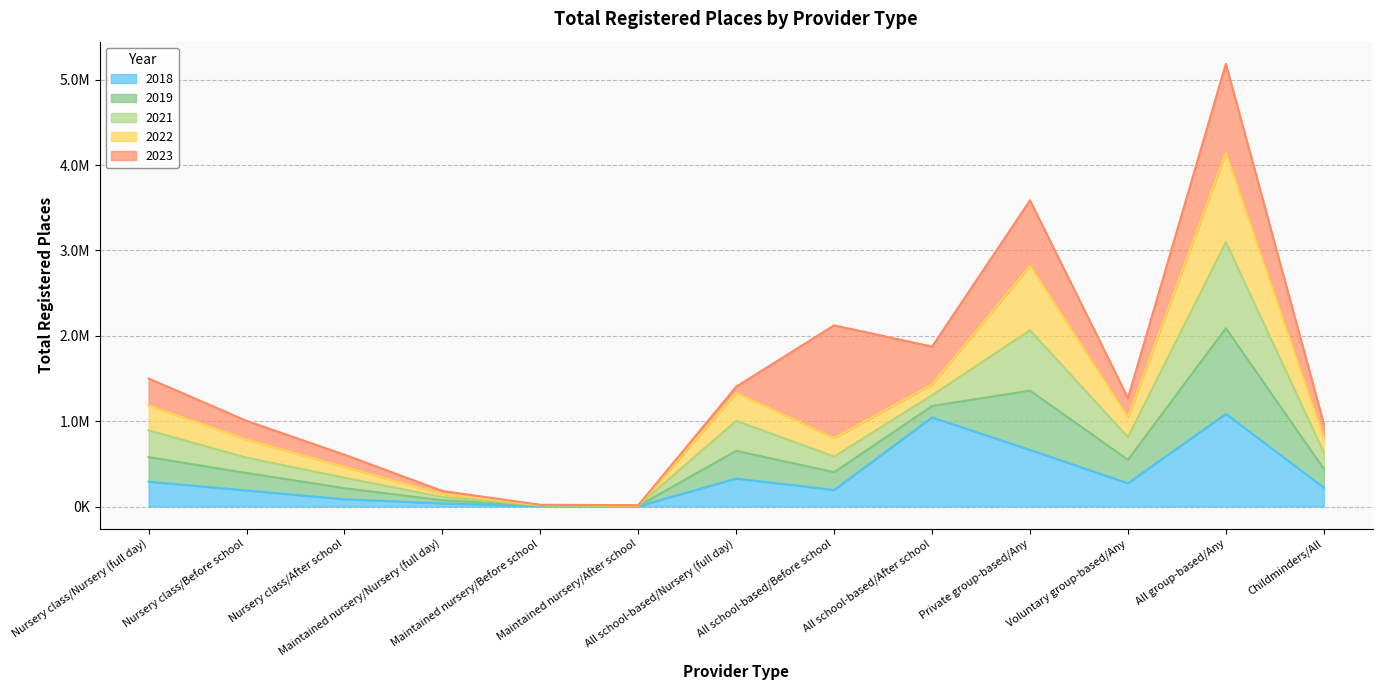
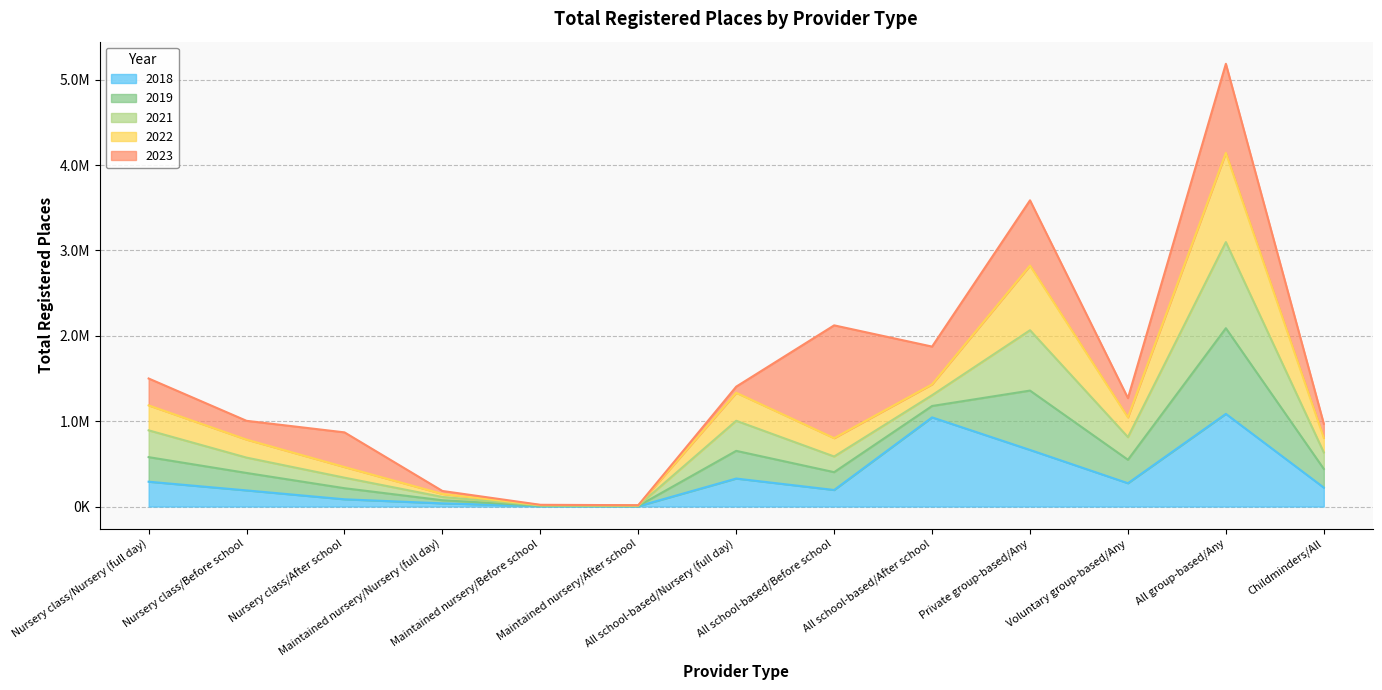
  {
    "2018": {
      "Nursery class/Nursery (full day)": 300000,
      "Nursery class/Before school": 200000,
      "Nursery class/After school": 100000,
      "Maintained nursery/Nursery (full day)": 0,
      "All school-based/Nursery (full day)": 300000,
      "All school-based/Before school": 200000,
      "All school-based/After school": 1000000,
      "Private group-based/Any": 700000,
      "Voluntary group-based/Any": 300000,
      "All group-based/Any": 1100000,
      "Childminders/All": 200000
    },
    "2022": {
      "Nursery class/Nursery (full day)": 300000,
      "Nursery class/Before school": 200000,
      "Nursery class/After school": 100000,
      "Maintained nursery/Nursery (full day)": 0,
      "All school-based/Nursery (full day)": 300000,
      "All school-based/Before school": 200000,
      "All school-based/After school": 100000,
      "Private group-based/Any": 800000,
      "Voluntary group-based/Any": 200000,
      "All group-based/Any": 1000000,
      "Childminders/All": 200000
    },
    "2023": {
      "Nursery class/Nursery (full day)": 300000,
      "Nursery class/Before school": 200000,
-     "Nursery class/After school": 100000,
+     "Nursery class/After school": 400000,
      "Maintained nursery/Nursery (full day)": 0,
      "All school-based/Nursery (full day)": 100000,
      "All school-based/Before school": 1300000,
      "All school-based/After school": 400000,
      "Private group-based/Any": 800000,
      "Voluntary group-based/Any": 200000,
      "All group-based/Any": 1000000,
      "Childminders/All": 200000
    }
  }
